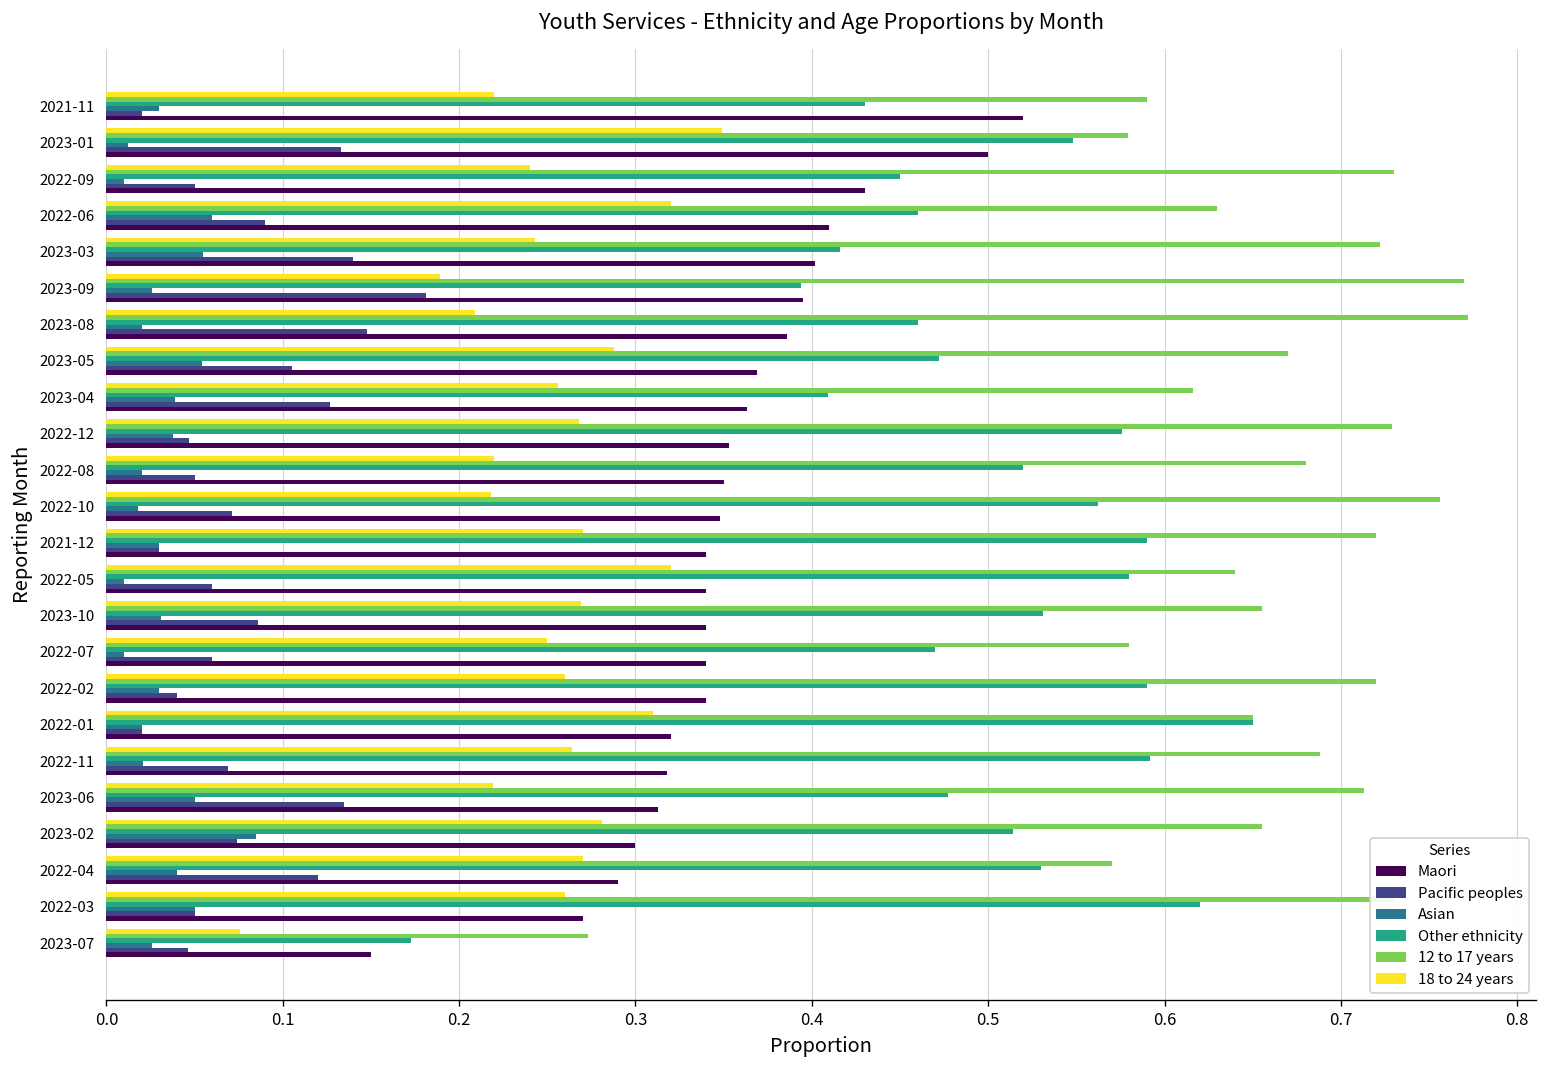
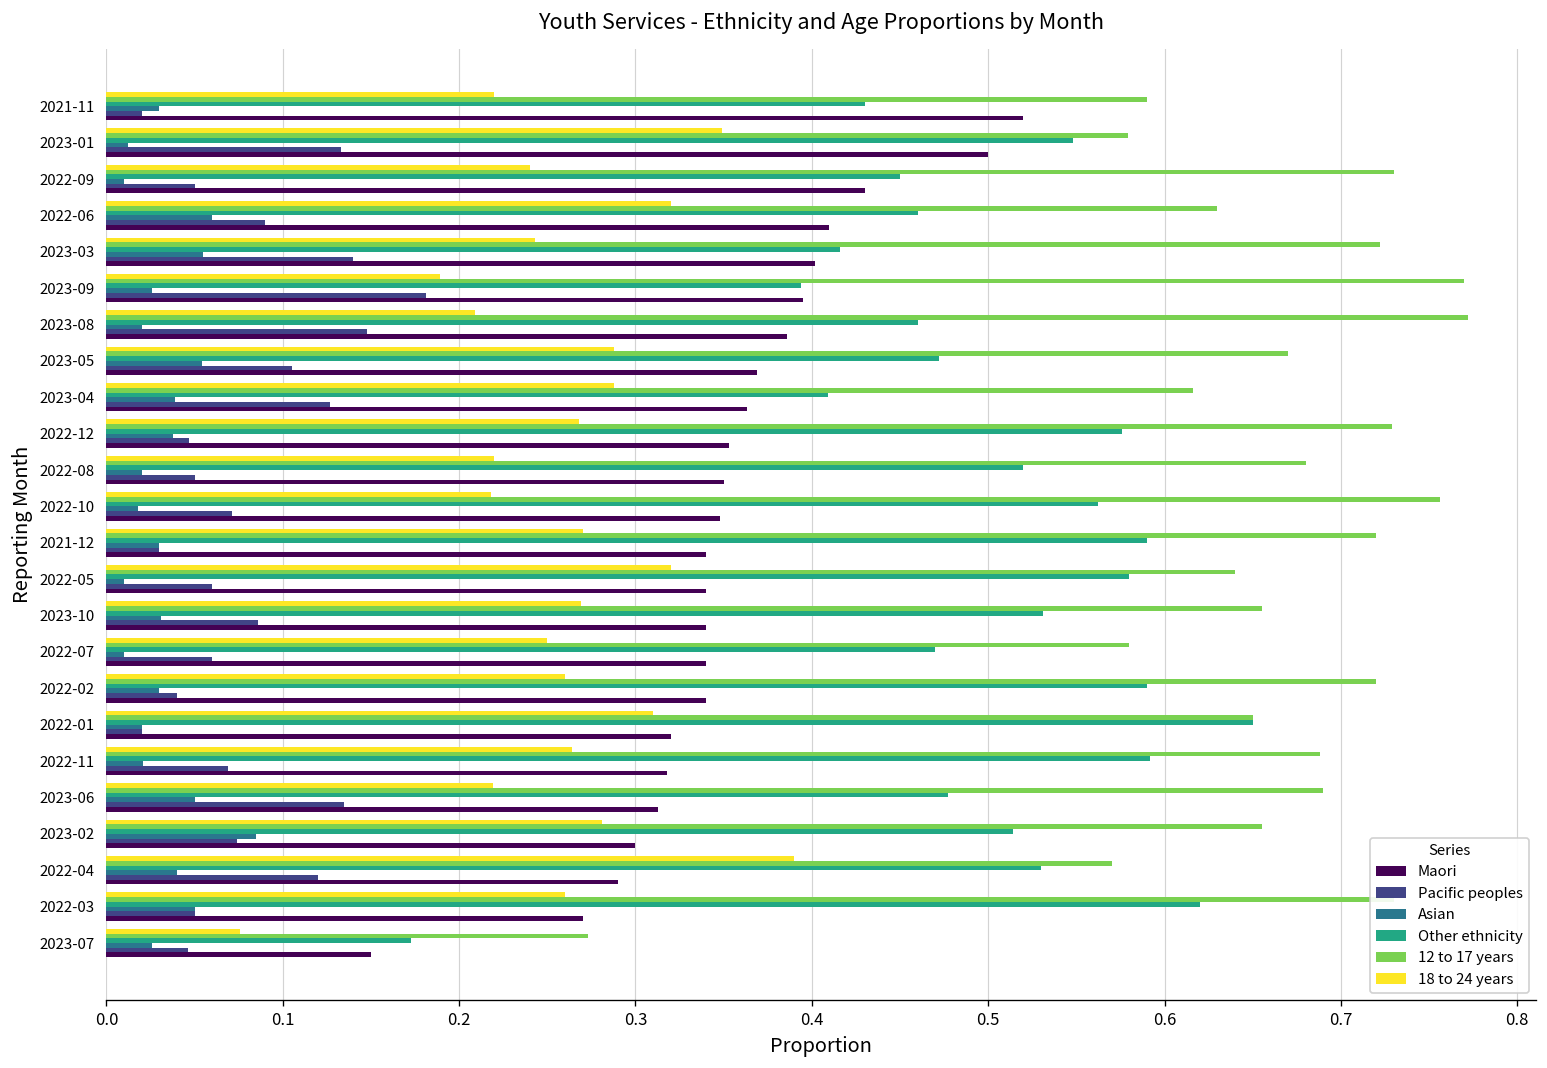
  {
    "Maori": {
      "2021-11": 0.520,
      "2023-01": 0.500,
      "2022-09": 0.430,
      "2022-06": 0.410,
      "2023-03": 0.402,
      "2023-09": 0.395,
      "2023-08": 0.386,
      "2023-05": 0.369,
      "2023-04": 0.363,
      "2022-12": 0.353,
      "2022-08": 0.350,
      "2022-10": 0.348,
      "2021-12": 0.340,
      "2022-05": 0.340,
      "2023-10": 0.340,
      "2022-07": 0.340,
      "2022-02": 0.340,
      "2022-01": 0.320,
      "2022-11": 0.318,
      "2023-06": 0.313,
      "2023-02": 0.300,
      "2022-04": 0.290,
      "2022-03": 0.270,
      "2023-07": 0.150
    },
    "12 to 17 years": {
      "2021-11": 0.590,
      "2023-01": 0.579,
      "2022-09": 0.730,
      "2022-06": 0.630,
      "2023-03": 0.722,
      "2023-09": 0.770,
      "2023-08": 0.772,
      "2023-05": 0.670,
      "2023-04": 0.616,
      "2022-12": 0.729,
      "2022-08": 0.680,
      "2022-10": 0.756,
      "2021-12": 0.720,
      "2022-05": 0.640,
      "2023-10": 0.655,
      "2022-07": 0.580,
      "2022-02": 0.720,
      "2022-01": 0.650,
      "2022-11": 0.688,
-     "2023-06": 0.713,
+     "2023-06": 0.690,
      "2023-02": 0.655,
      "2022-04": 0.570,
      "2023-07": 0.273
    },
    "18 to 24 years": {
      "2021-11": 0.220,
      "2023-01": 0.349,
      "2022-09": 0.240,
      "2022-06": 0.320,
      "2023-03": 0.243,
      "2023-09": 0.189,
      "2023-08": 0.209,
      "2023-05": 0.288,
-     "2023-04": 0.256,
+     "2023-04": 0.288,
      "2022-12": 0.268,
      "2022-08": 0.220,
      "2022-10": 0.218,
      "2021-12": 0.270,
      "2022-05": 0.320,
      "2023-10": 0.269,
      "2022-07": 0.250,
      "2022-02": 0.260,
      "2022-01": 0.310,
      "2022-11": 0.264,
      "2023-06": 0.219,
      "2023-02": 0.281,
-     "2022-04": 0.27,
+     "2022-04": 0.39,
      "2022-03": 0.260,
      "2023-07": 0.076
    }
  }
